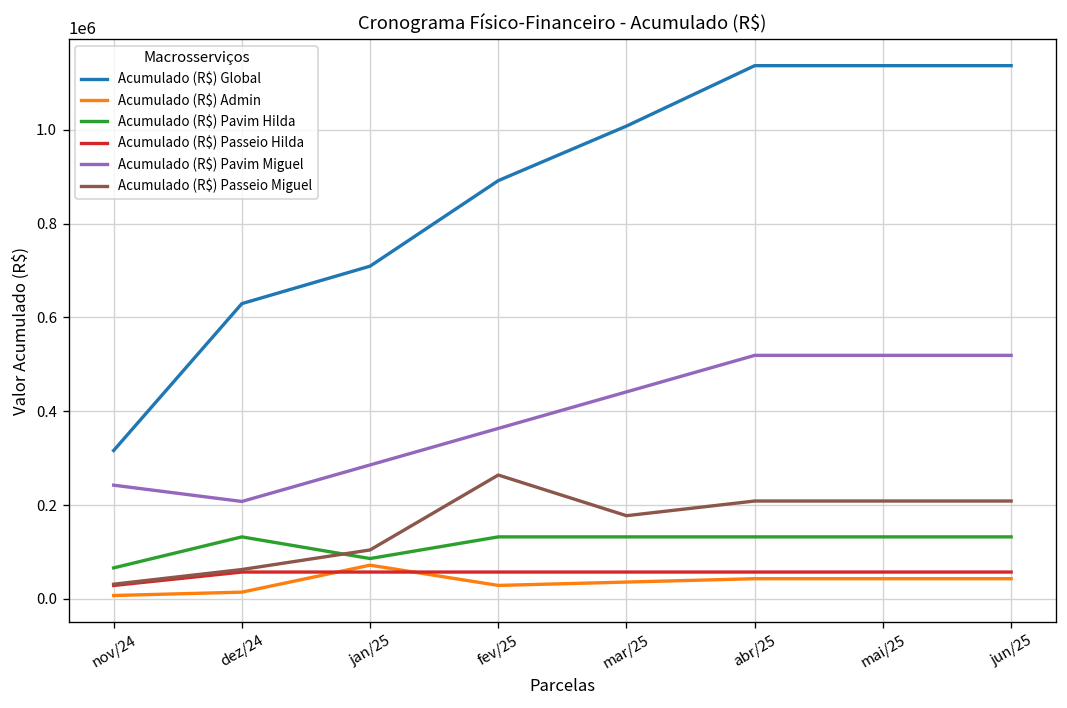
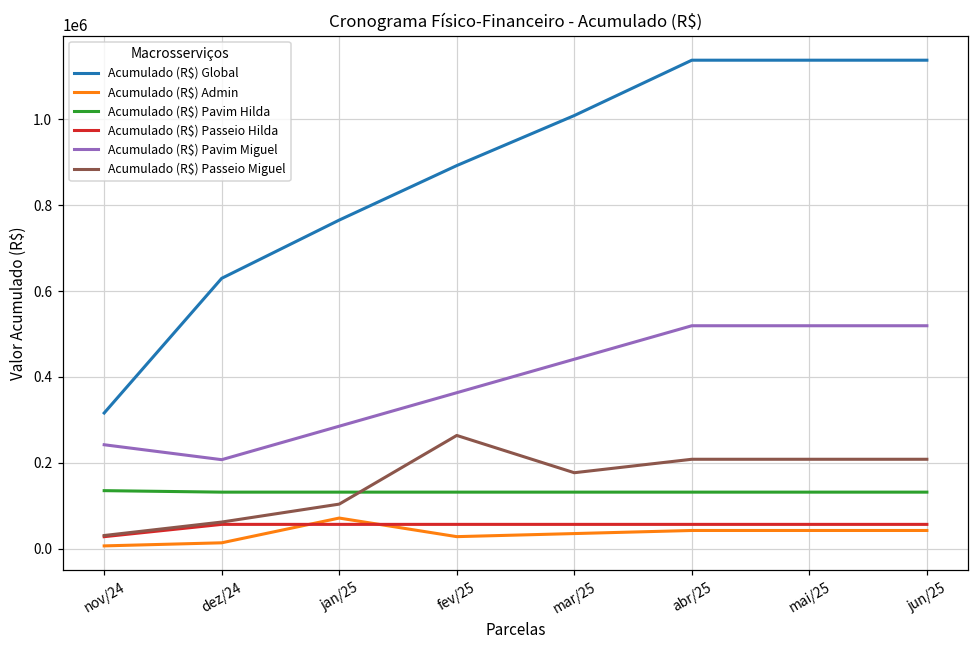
  {
    "Acumulado (R$) Global": {
      "nov/24": 320000,
      "dez/24": 630000,
-     "jan/25": 710000,
+     "jan/25": 760000,
      "fev/25": 890000,
      "mar/25": 1010000,
      "abr/25": 1140000,
      "mai/25": 1140000,
      "jun/25": 1140000
    },
    "Acumulado (R$) Admin": {
      "nov/24": 10000,
      "dez/24": 10000,
      "jan/25": 70000,
      "fev/25": 30000,
      "mar/25": 40000,
      "abr/25": 40000,
      "mai/25": 40000,
      "jun/25": 40000
    },
    "Acumulado (R$) Pavim Hilda": {
-     "nov/24": 70000,
+     "nov/24": 140000,
      "dez/24": 130000,
-     "jan/25": 90000,
+     "jan/25": 130000,
      "fev/25": 130000,
      "mar/25": 130000,
      "abr/25": 130000,
      "mai/25": 130000,
      "jun/25": 130000
    },
    "Acumulado (R$) Passeio Hilda": {
      "jan/25": 60000,
      "fev/25": 60000,
      "mar/25": 60000,
      "abr/25": 60000,
      "mai/25": 60000,
      "jun/25": 60000
    },
    "Acumulado (R$) Pavim Miguel": {
      "nov/24": 240000,
      "dez/24": 210000,
      "jan/25": 290000,
      "fev/25": 360000,
      "mar/25": 440000,
      "abr/25": 520000,
      "mai/25": 520000,
      "jun/25": 520000
    },
    "Acumulado (R$) Passeio Miguel": {
      "jan/25": 100000,
      "fev/25": 260000,
      "mar/25": 180000,
      "abr/25": 210000,
      "mai/25": 210000,
      "jun/25": 210000
    }
  }
